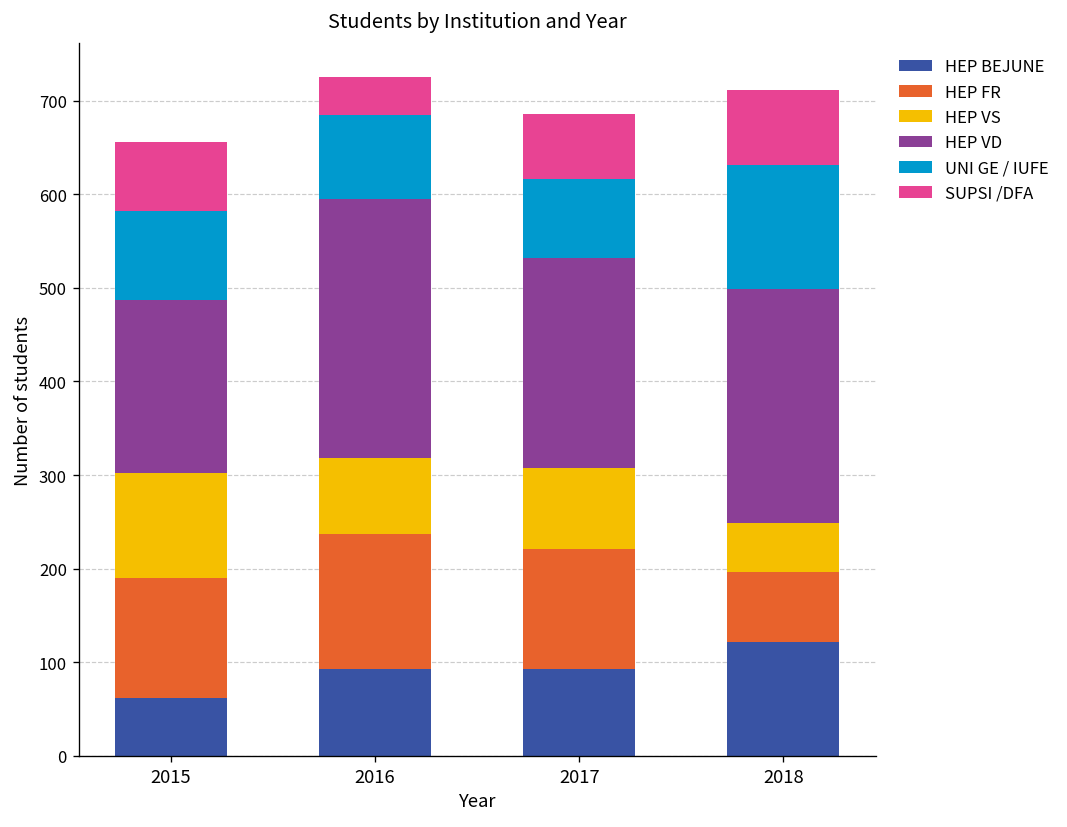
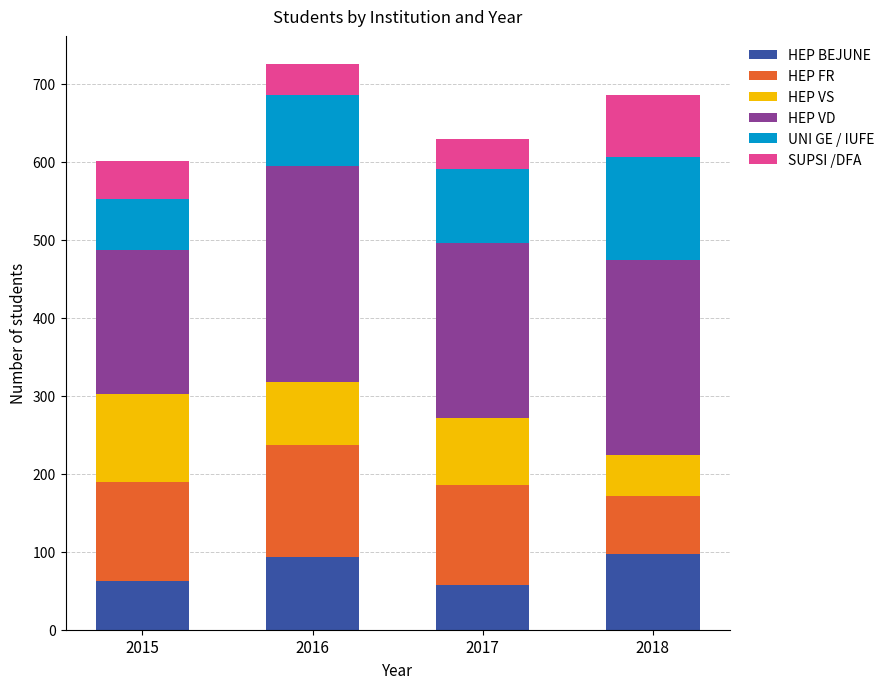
  {
    "HEP BEJUNE": {
      "2015": 60,
      "2016": 90,
-     "2017": 90,
-     "2018": 120
+     "2017": 60,
+     "2018": 100
    },
    "HEP FR": {
      "2015": 130,
      "2016": 140,
      "2017": 130,
      "2018": 70
    },
    "HEP VS": {
      "2015": 110,
      "2016": 80,
      "2017": 90,
      "2018": 50
    },
    "HEP VD": {
      "2015": 190,
      "2016": 280,
      "2017": 220,
      "2018": 250
    },
    "UNI GE / IUFE": {
-     "2015": 100,
+     "2015": 70,
      "2016": 90,
-     "2017": 80,
+     "2017": 100,
      "2018": 130
    },
    "SUPSI /DFA": {
-     "2015": 70,
+     "2015": 50,
      "2016": 40,
-     "2017": 70,
+     "2017": 40,
      "2018": 80
    }
  }
